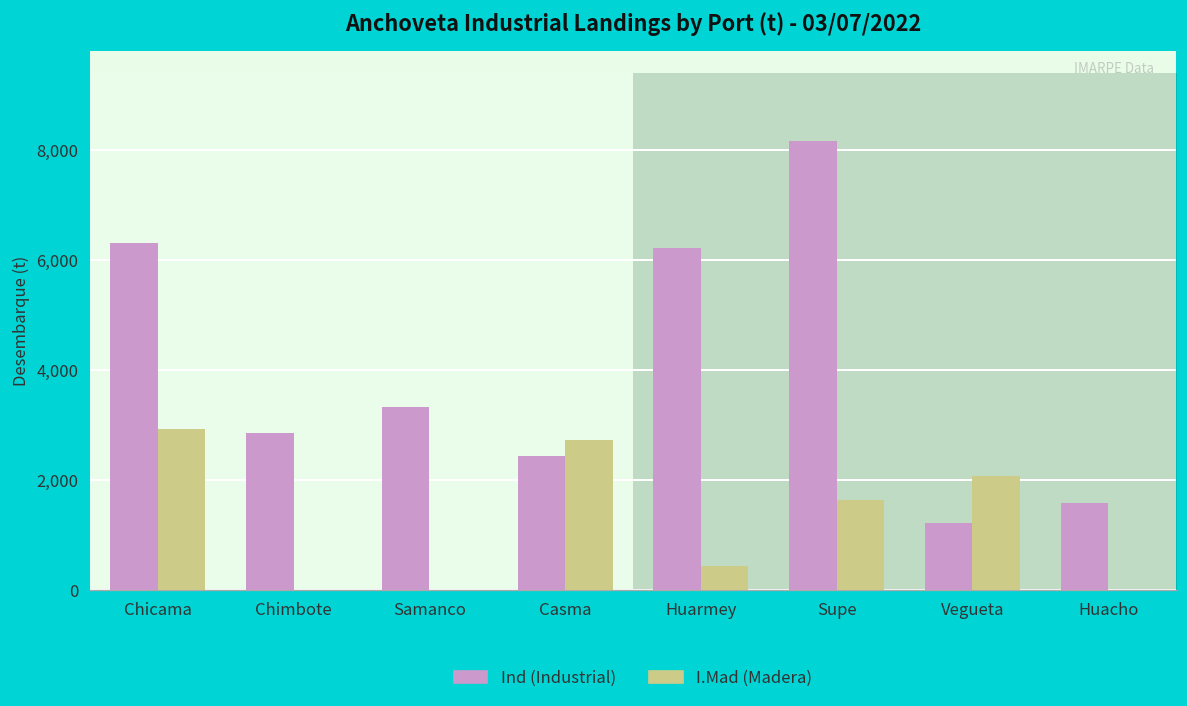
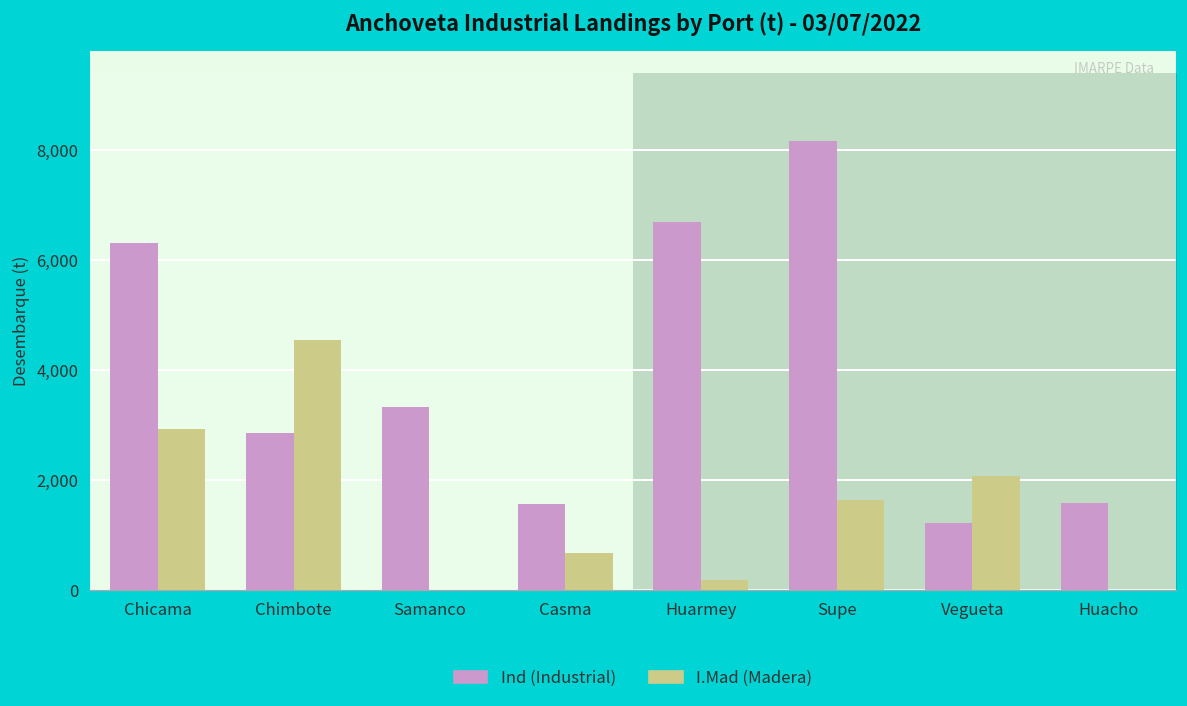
  {
    "Ind (Industrial)": {
      "Chicama": "6,300",
      "Chimbote": "2,900",
      "Samanco": "3,300",
-     "Casma": "2,400",
-     "Huarmey": "6,200",
+     "Casma": "1,600",
+     "Huarmey": "6,700",
      "Supe": "8,200",
      "Vegueta": "1,200",
      "Huacho": "1,600"
    },
    "I.Mad (Madera)": {
      "Chicama": "2,900",
-     "Chimbote": "0",
+     "Chimbote": "4,600",
      "Samanco": "0",
-     "Casma": "2,700",
-     "Huarmey": "400",
+     "Casma": "700",
+     "Huarmey": "200",
      "Supe": "1,600",
      "Vegueta": "2,100",
      "Huacho": "0"
    }
  }
